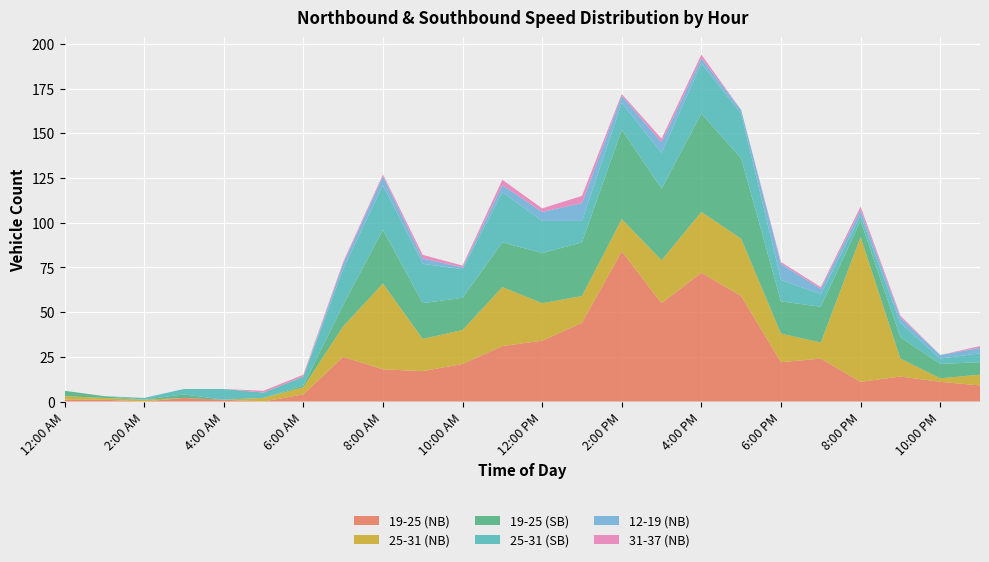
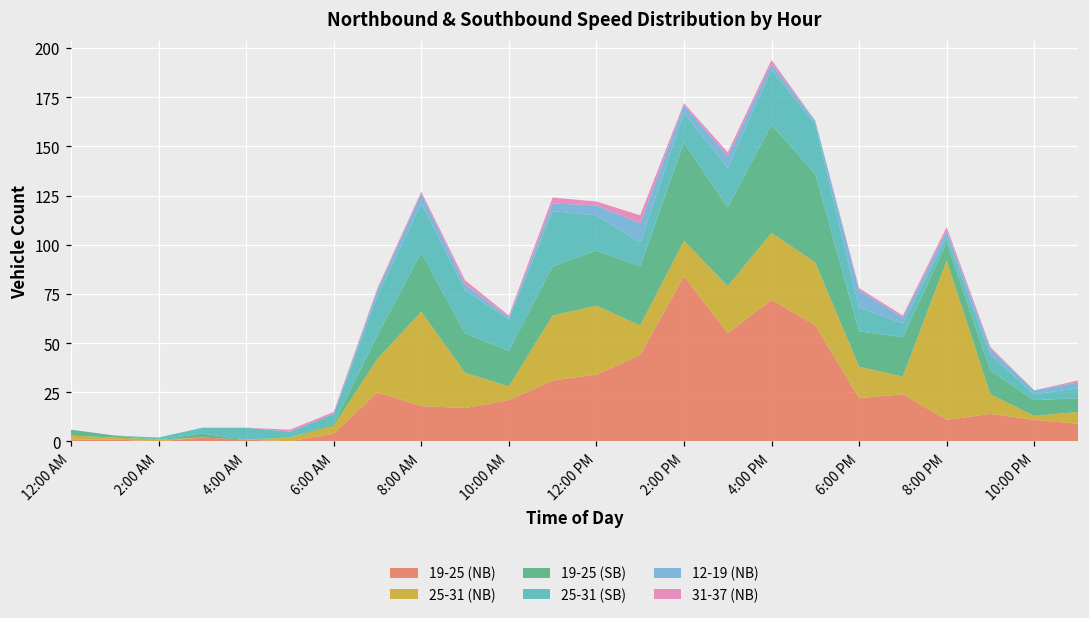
  {
    "19-25 (NB)": {
      "6:00 AM": 4,
      "8:00 AM": 18,
      "10:00 AM": 21,
      "12:00 PM": 34,
      "2:00 PM": 84,
      "4:00 PM": 72,
      "6:00 PM": 22,
      "8:00 PM": 11,
      "10:00 PM": 11
    },
    "25-31 (NB)": {
      "12:00 AM": 2,
      "8:00 AM": 48,
-     "10:00 AM": 19,
-     "12:00 PM": 21,
+     "10:00 AM": 7,
+     "12:00 PM": 35,
      "2:00 PM": 18,
      "4:00 PM": 34,
      "6:00 PM": 16,
      "8:00 PM": 81,
      "10:00 PM": 2
    },
    "31-37 (NB)": {
      "12:00 PM": 2,
      "4:00 PM": 2,
      "8:00 PM": 2
    }
  }
